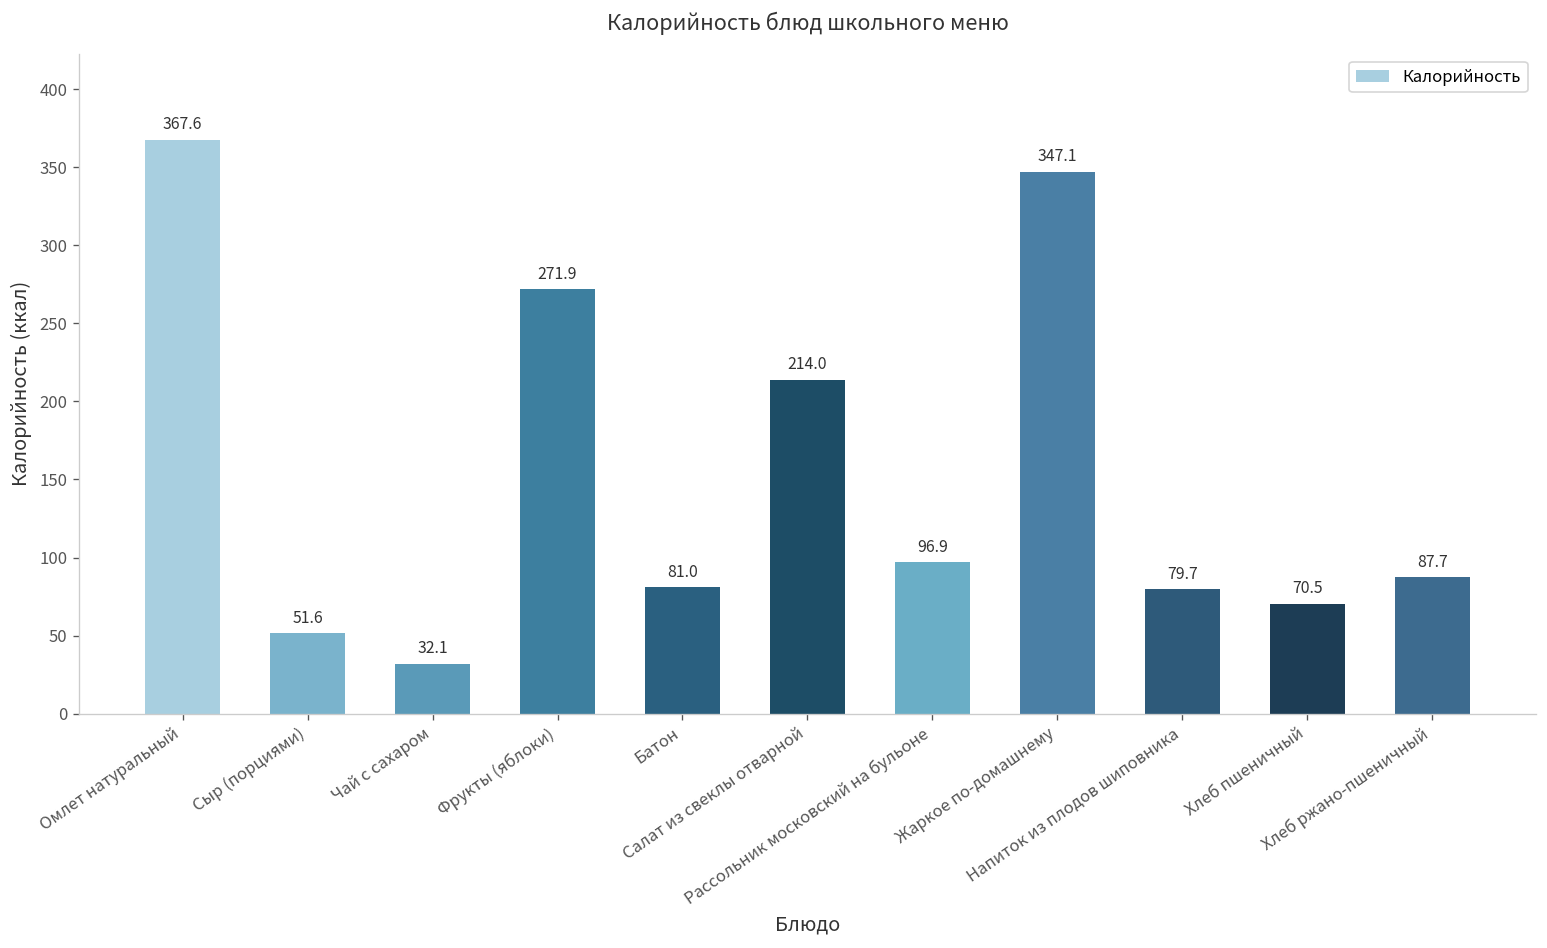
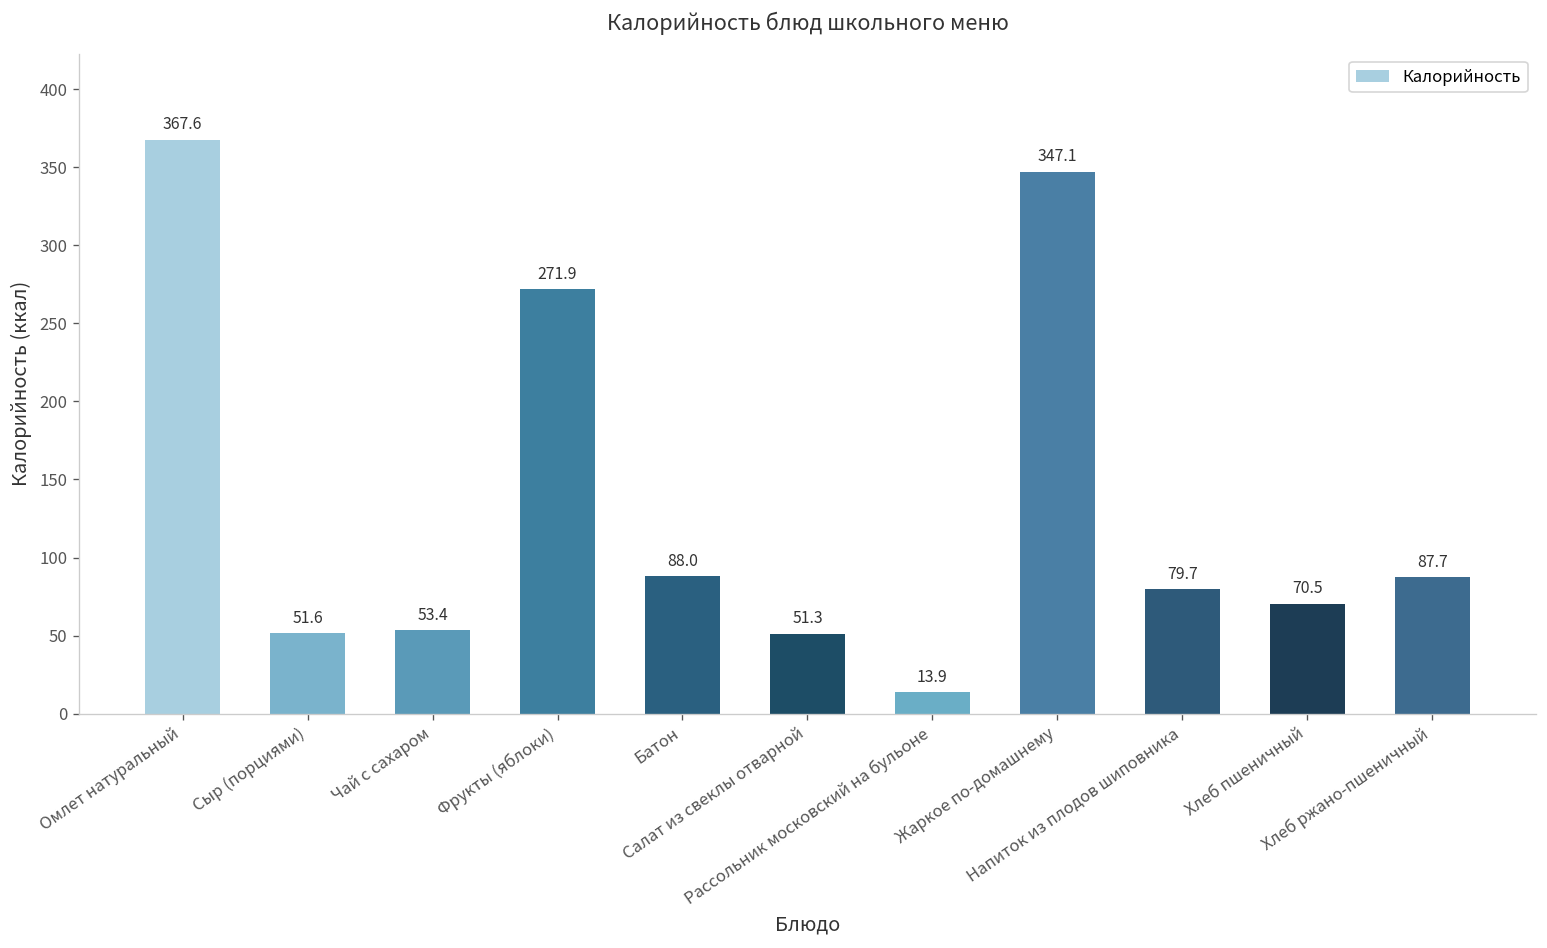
  {
    "Омлет натуральный": 367.6,
    "Сыр (порциями)": 51.6,
-   "Чай с сахаром": 32.1,
+   "Чай с сахаром": 53.4,
    "Фрукты (яблоки)": 271.9,
-   "Батон": 81.0,
-   "Салат из свеклы отварной": 214.0,
-   "Рассольник московский на бульоне": 96.9,
+   "Батон": 88.0,
+   "Салат из свеклы отварной": 51.3,
+   "Рассольник московский на бульоне": 13.9,
    "Жаркое по-домашнему": 347.1,
    "Напиток из плодов шиповника": 79.7,
    "Хлеб пшеничный": 70.5,
    "Хлеб ржано-пшеничный": 87.7
  }
